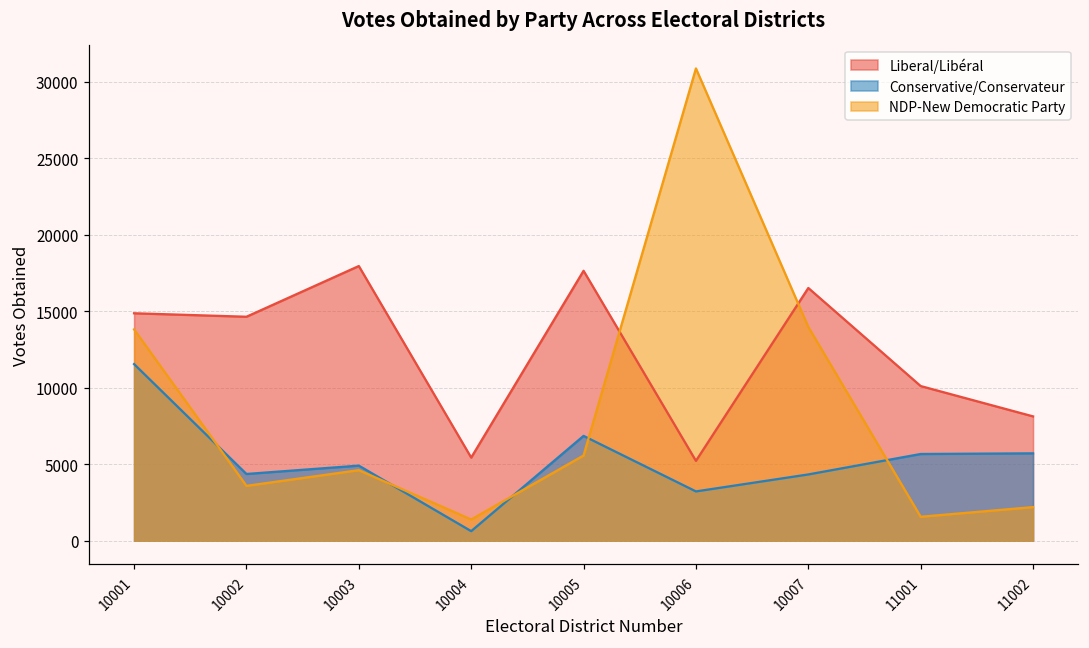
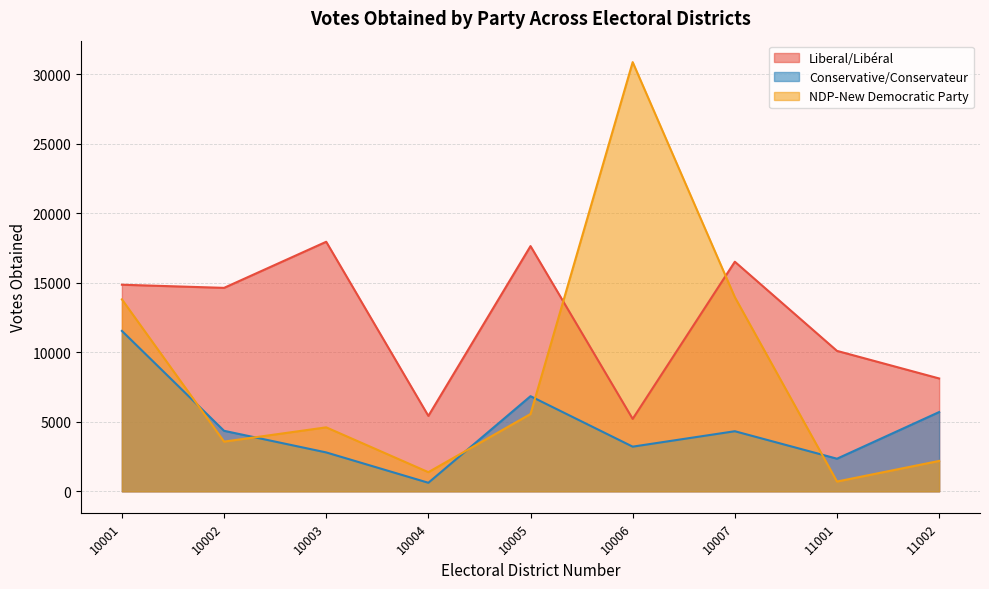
  {
    "Liberal/Libéral": {
      "10001": 14900,
      "10002": 14600,
      "10003": 18000,
      "10004": 5400,
      "10005": 17600,
      "10006": 5200,
      "10007": 16500,
      "11001": 10100,
      "11002": 8100
    },
    "Conservative/Conservateur": {
      "10001": 11500,
      "10002": 4400,
-     "10003": 4900,
+     "10003": 2800,
      "10004": 600,
      "10005": 6800,
      "10006": 3200,
      "10007": 4300,
-     "11001": 5700,
+     "11001": 2300,
      "11002": 5700
    },
    "NDP-New Democratic Party": {
      "10001": 13800,
      "10002": 3600,
      "10003": 4600,
      "10004": 1400,
      "10005": 5600,
      "10006": 30900,
      "10007": 14000,
-     "11001": 1600,
+     "11001": 700,
      "11002": 2200
    }
  }
